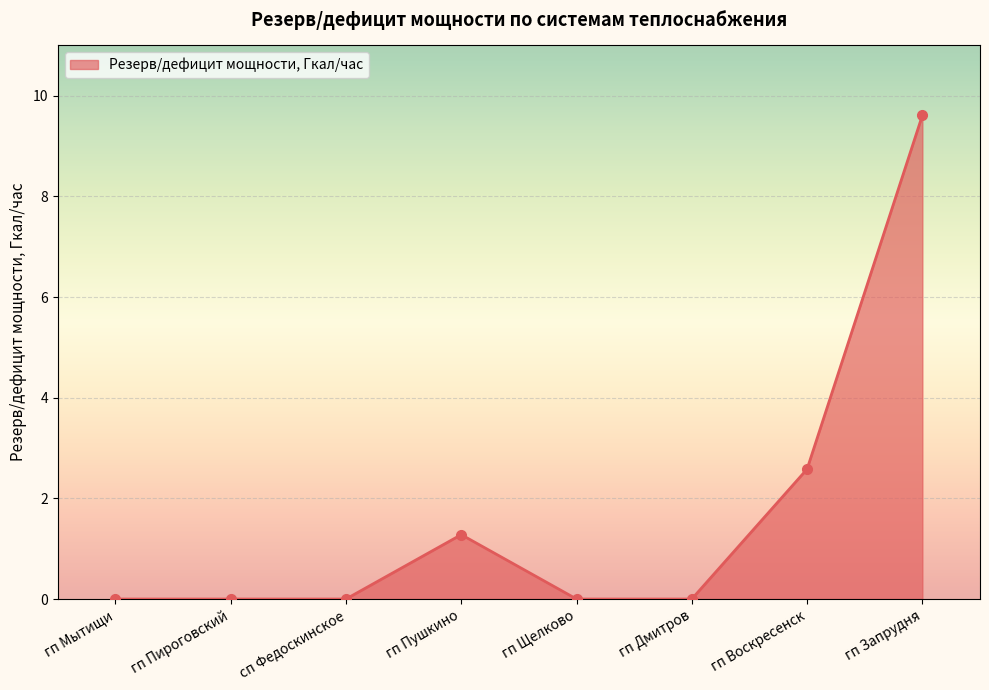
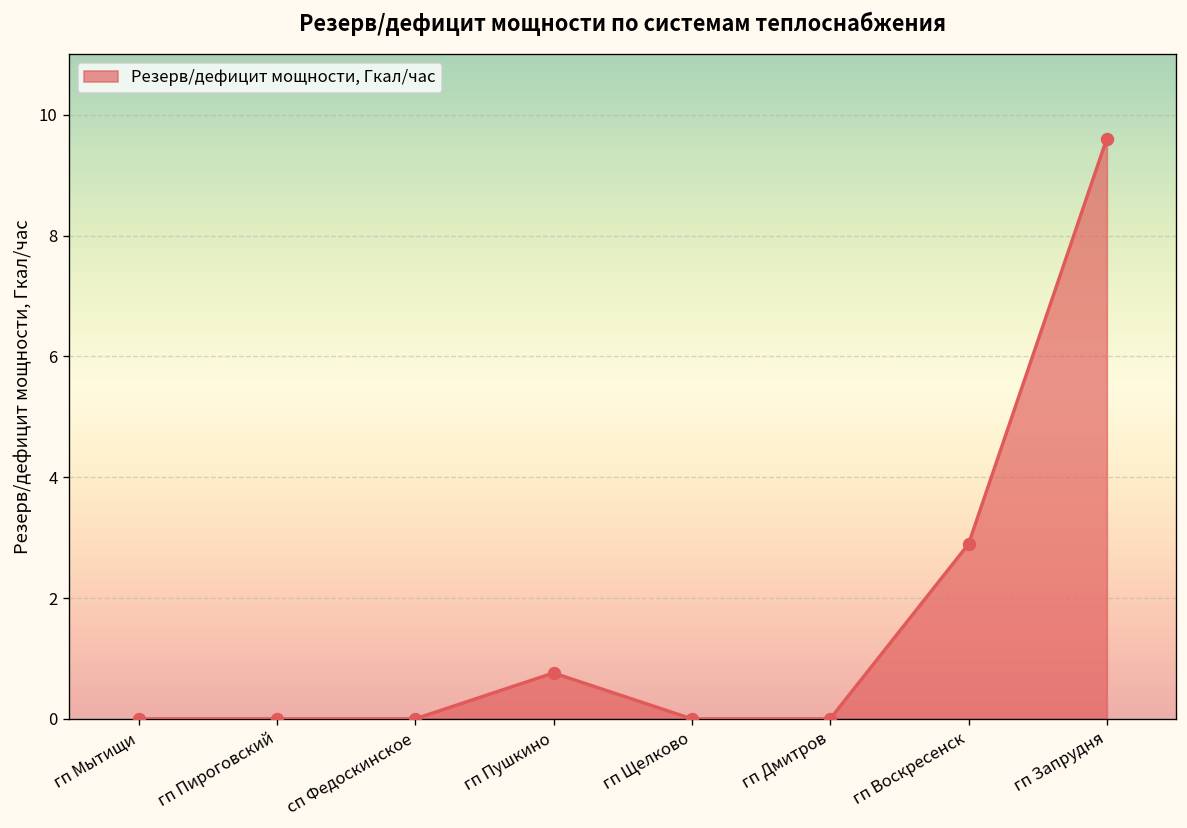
  {
    "гп Мытищи": 0.0,
    "гп Пироговский": 0.0,
    "сп Федоскинское": 0.0,
-   "гп Пушкино": 1.3,
+   "гп Пушкино": 0.8,
    "гп Щелково": 0.0,
    "гп Дмитров": 0.0,
-   "гп Воскресенск": 2.6,
+   "гп Воскресенск": 2.9,
    "гп Запрудня": 9.6
  }
